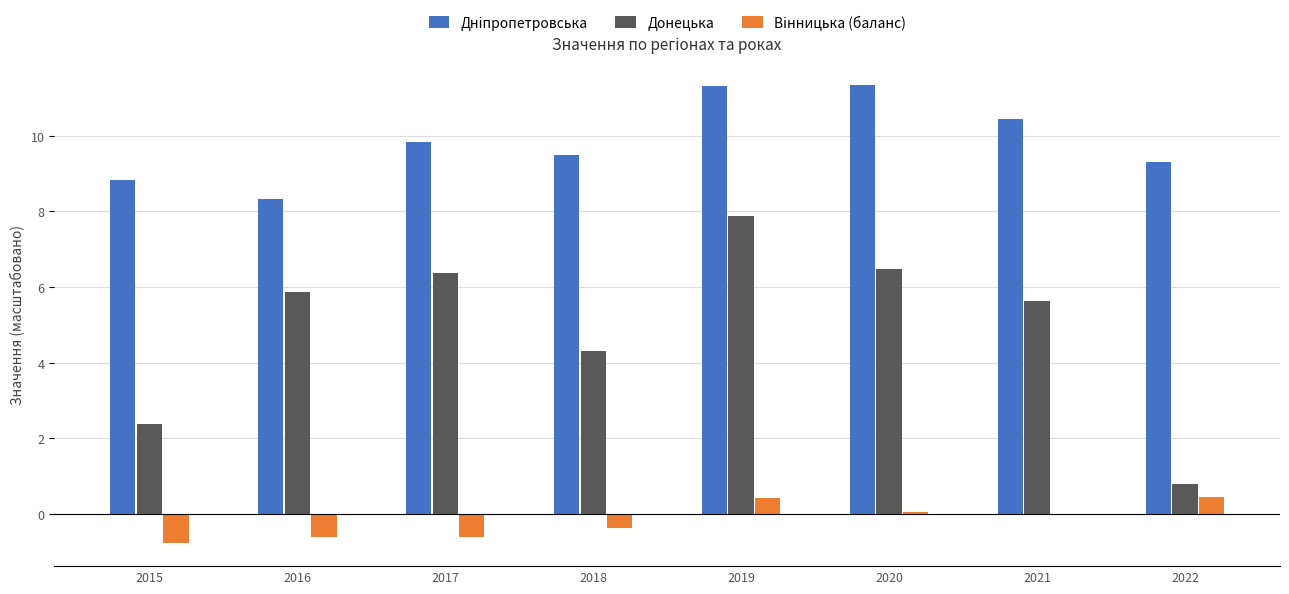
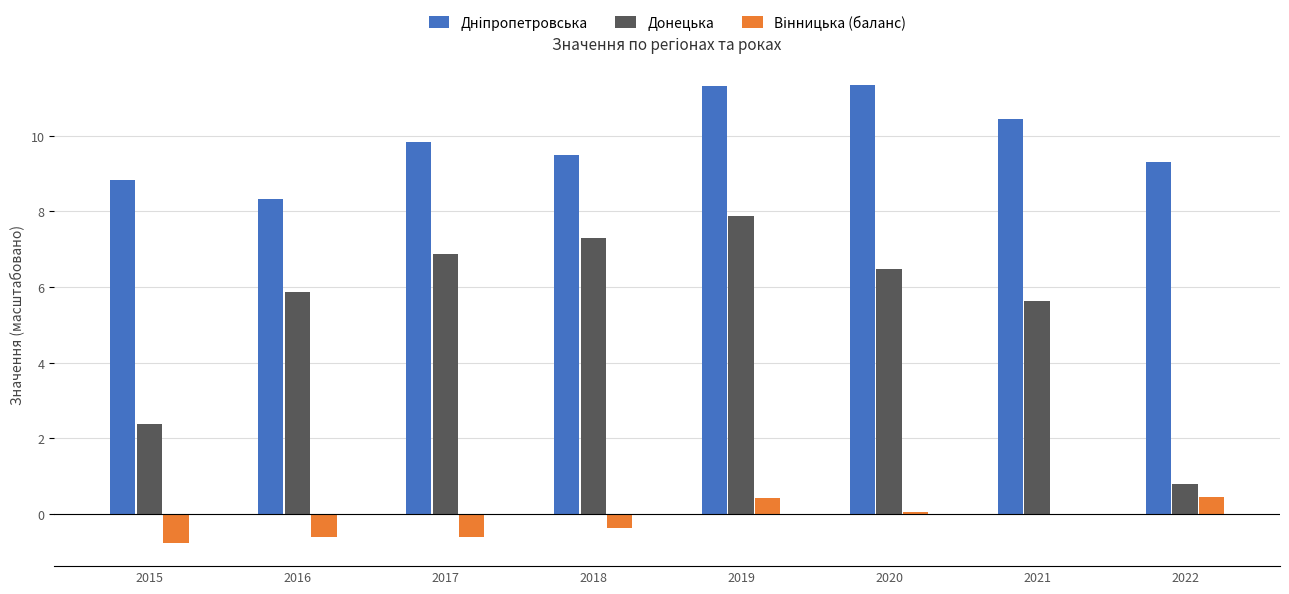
  {
    "Дніпропетровська": {
      "2015": 8.8,
      "2016": 8.3,
      "2017": 9.8,
      "2018": 9.5,
      "2019": 11.3,
      "2020": 11.3,
      "2021": 10.4,
      "2022": 9.3
    },
    "Донецька": {
      "2015": 2.4,
      "2016": 5.9,
-     "2017": 6.4,
-     "2018": 4.3,
+     "2017": 6.9,
+     "2018": 7.3,
      "2019": 7.9,
      "2020": 6.5,
      "2021": 5.6,
      "2022": 0.8
    },
    "Вінницька (баланс)": {
      "2015": -0.8,
      "2016": -0.6,
      "2017": -0.6,
      "2018": -0.4,
      "2019": 0.4,
      "2022": 0.5
    }
  }
